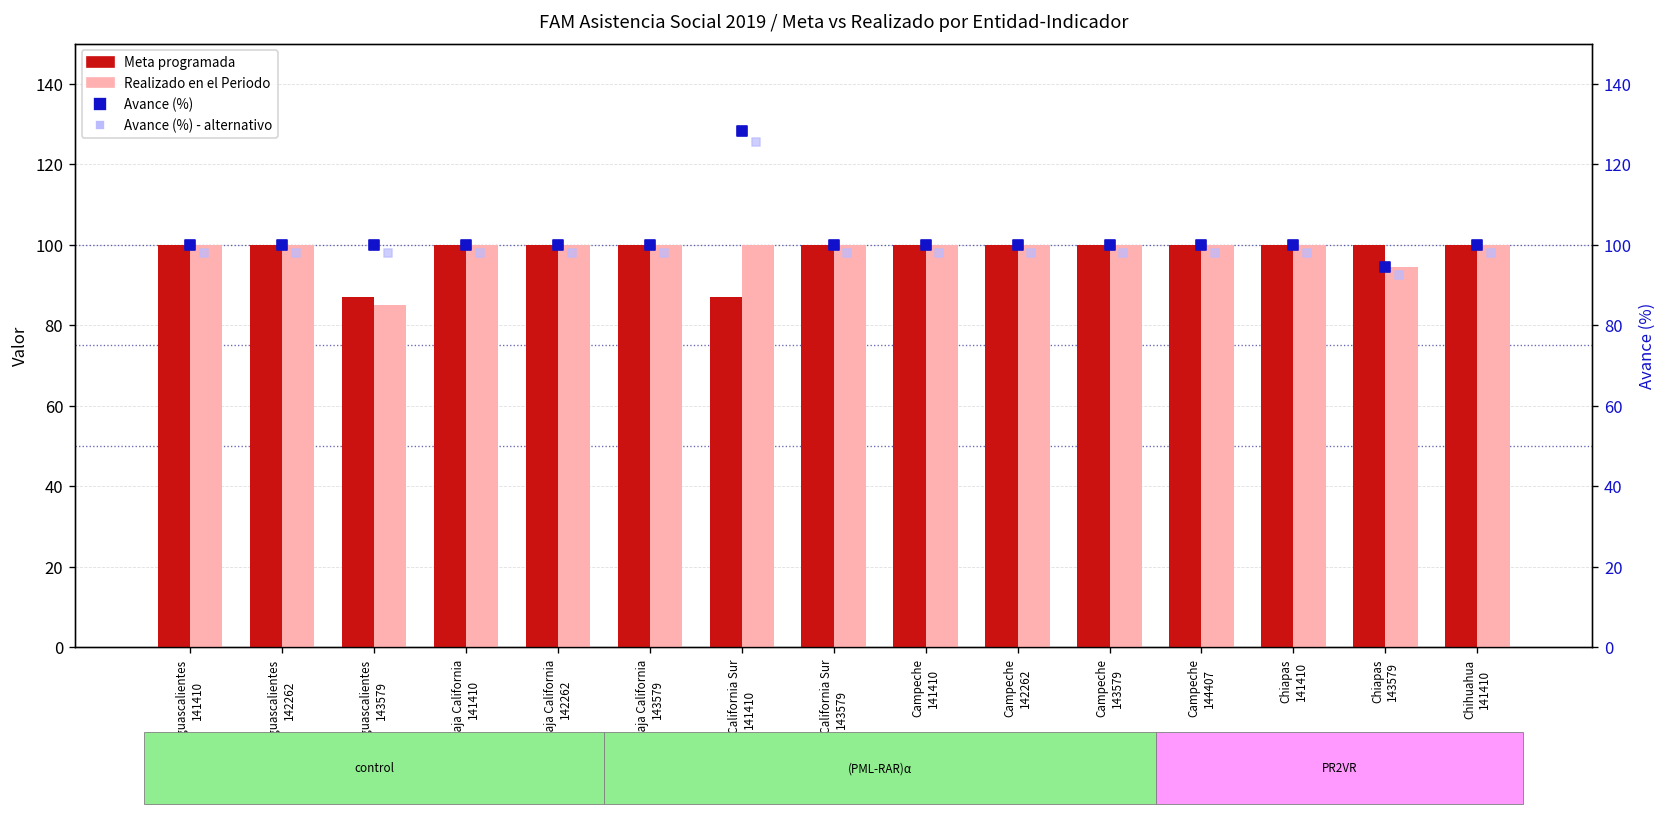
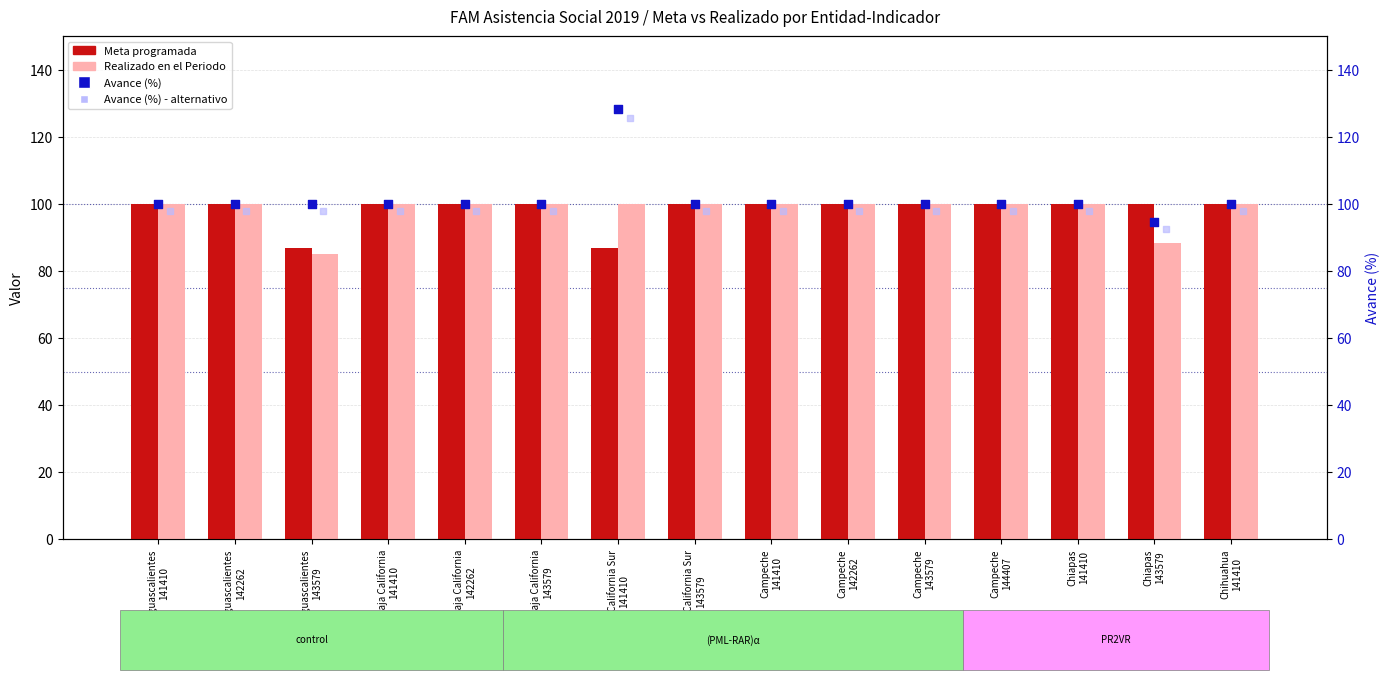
  {
    "Meta programada": {
      "Aguascalientes 141410": 100,
      "Aguascalientes 142262": 100,
      "Aguascalientes 143579": 87,
      "Baja California 141410": 100,
      "Baja California 142262": 100,
      "Baja California 143579": 100,
      "Baja California Sur 141410": 87,
      "Baja California Sur 143579": 100,
      "Campeche 141410": 100,
      "Campeche 142262": 100,
      "Campeche 143579": 100,
      "Campeche 144407": 100,
      "Chiapas 141410": 100,
      "Chiapas 143579": 100,
      "Chihuahua 141410": 100
    },
    "Realizado en el Periodo": {
      "Aguascalientes 141410": 100,
      "Aguascalientes 142262": 100,
      "Aguascalientes 143579": 85,
      "Baja California 141410": 100,
      "Baja California 142262": 100,
      "Baja California 143579": 100,
      "Baja California Sur 141410": 100,
      "Baja California Sur 143579": 100,
      "Campeche 141410": 100,
      "Campeche 142262": 100,
      "Campeche 143579": 100,
      "Campeche 144407": 100,
      "Chiapas 141410": 100,
-     "Chiapas 143579": 94,
+     "Chiapas 143579": 88,
      "Chihuahua 141410": 100
    }
  }
